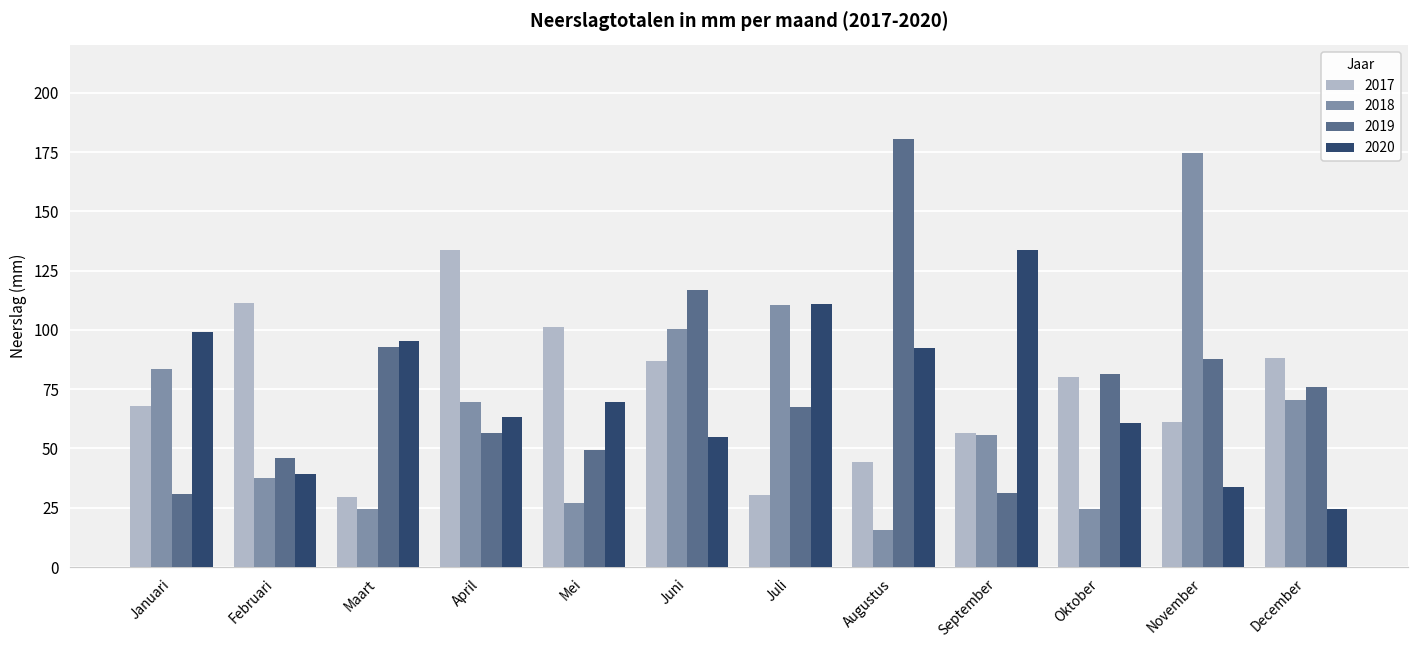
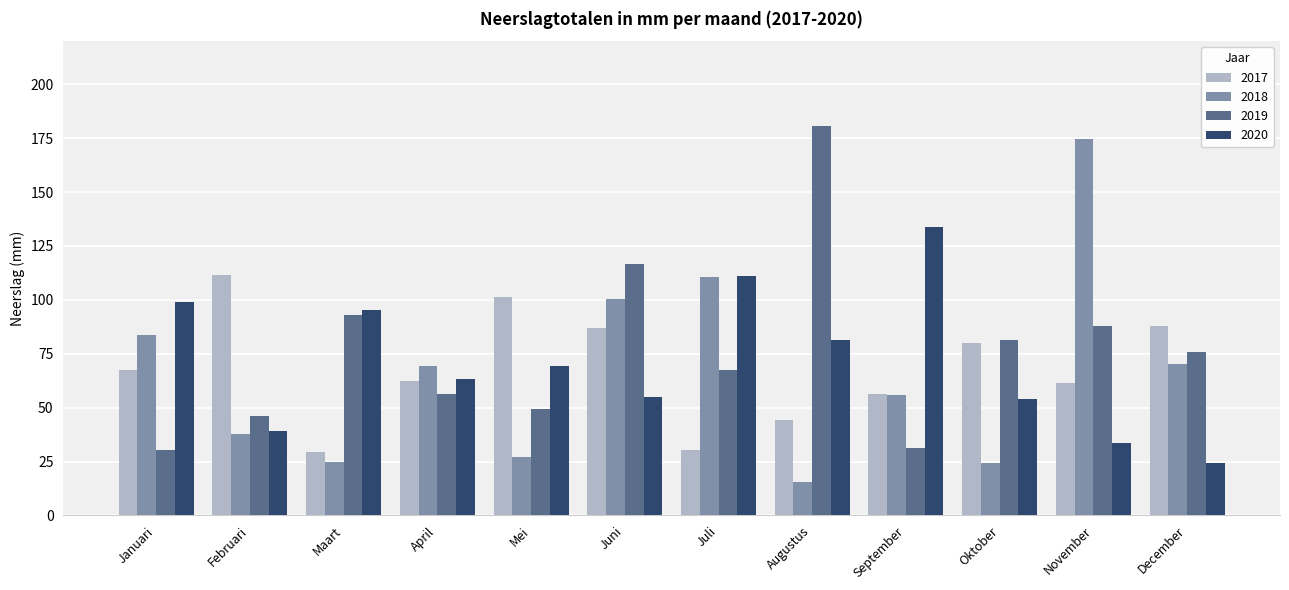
  {
    "2017": {
      "Januari": 68,
      "Februari": 112,
      "Maart": 29,
-     "April": 134,
+     "April": 62,
      "Mei": 101,
      "Juni": 87,
      "Juli": 30,
      "Augustus": 44,
      "September": 57,
      "Oktober": 80,
      "November": 61,
      "December": 88
    },
    "2020": {
      "Januari": 99,
      "Februari": 39,
      "Maart": 95,
      "April": 63,
      "Mei": 69,
      "Juni": 55,
      "Juli": 111,
-     "Augustus": 92,
+     "Augustus": 81,
      "September": 134,
-     "Oktober": 61,
+     "Oktober": 54,
      "November": 34,
      "December": 24
    }
  }
